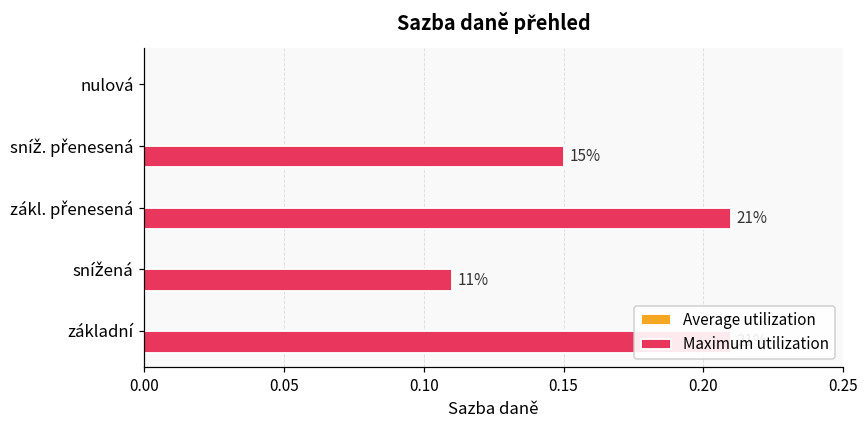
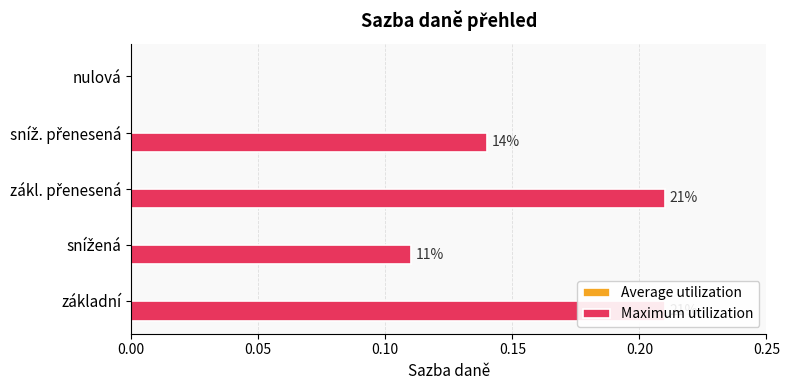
  {
    "Average utilization": {
      "nulová": "0.000",
      "sníž. přenesená": "0.000",
      "zákl. přenesená": "0.000",
      "snížená": "0.000",
      "základní": "0.000"
    },
    "Maximum utilization": {
-     "sníž. přenesená": "15%",
+     "sníž. přenesená": "14%",
      "zákl. přenesená": "21%",
      "snížená": "11%"
    }
  }
